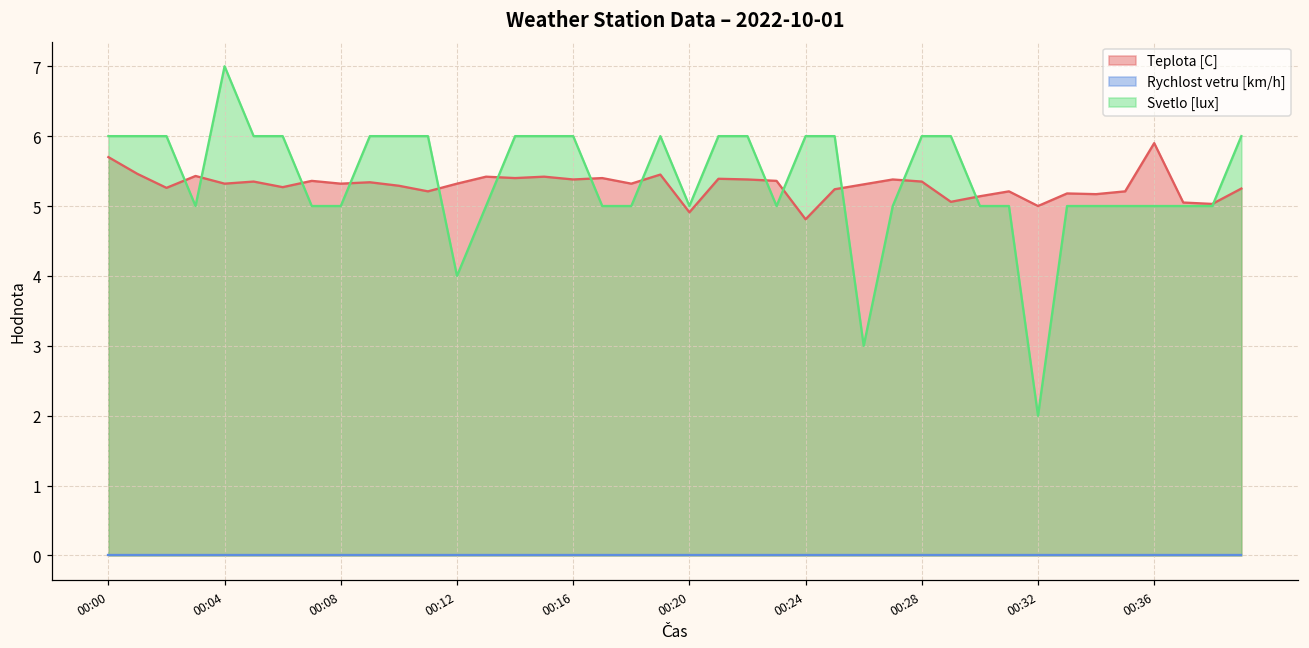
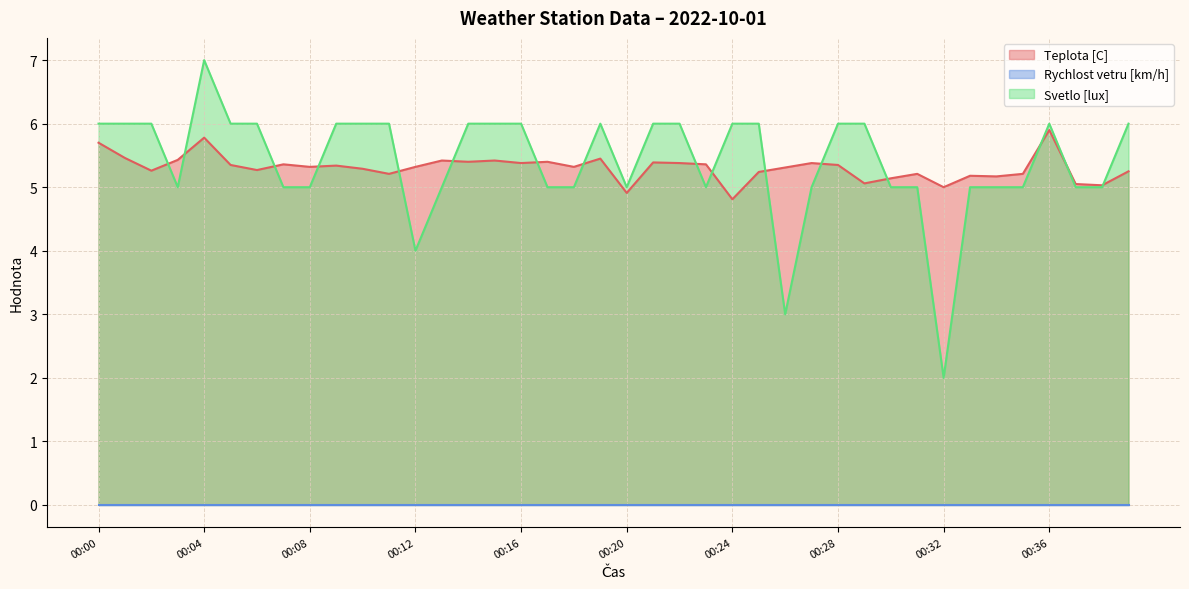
  {
    "Teplota [C]": {
      "00:00": 5.7,
-     "00:04": 5.3,
+     "00:04": 5.8,
      "00:08": 5.3,
      "00:12": 5.3,
      "00:16": 5.4,
      "00:20": 4.9,
      "00:24": 4.8,
      "00:28": 5.4,
      "00:32": 5.0,
      "00:36": 5.9
    },
    "Rychlost vetru [km/h]": {
      "00:00": 0.0,
      "00:04": 0.0,
      "00:08": 0.0,
      "00:12": 0.0,
      "00:16": 0.0,
      "00:20": 0.0,
      "00:24": 0.0,
      "00:28": 0.0,
      "00:32": 0.0,
      "00:36": 0.0
    },
    "Svetlo [lux]": {
      "00:00": 6,
      "00:04": 7,
      "00:08": 5,
      "00:12": 4,
      "00:16": 6,
      "00:20": 5,
      "00:24": 6,
      "00:28": 6,
      "00:32": 2,
-     "00:36": 5
+     "00:36": 6
    }
  }
